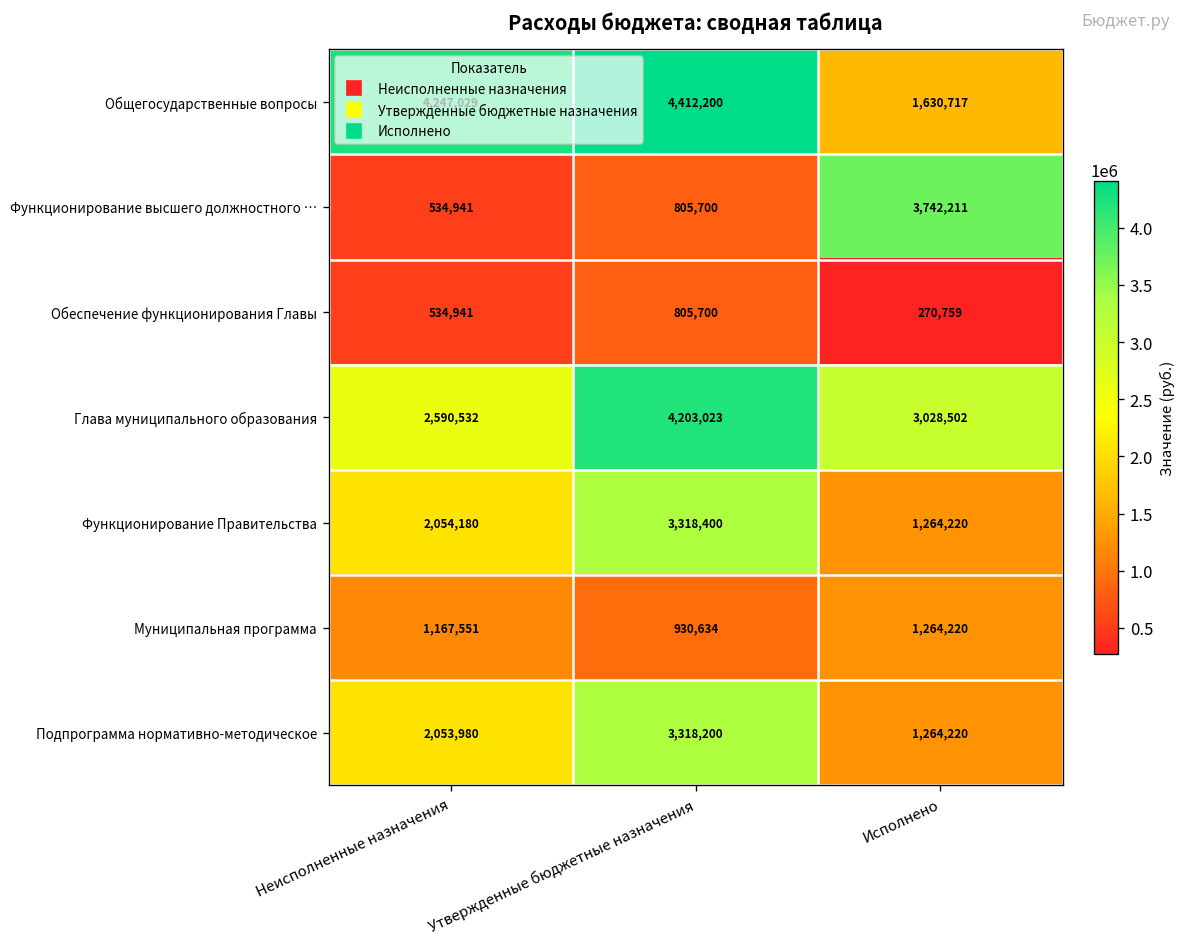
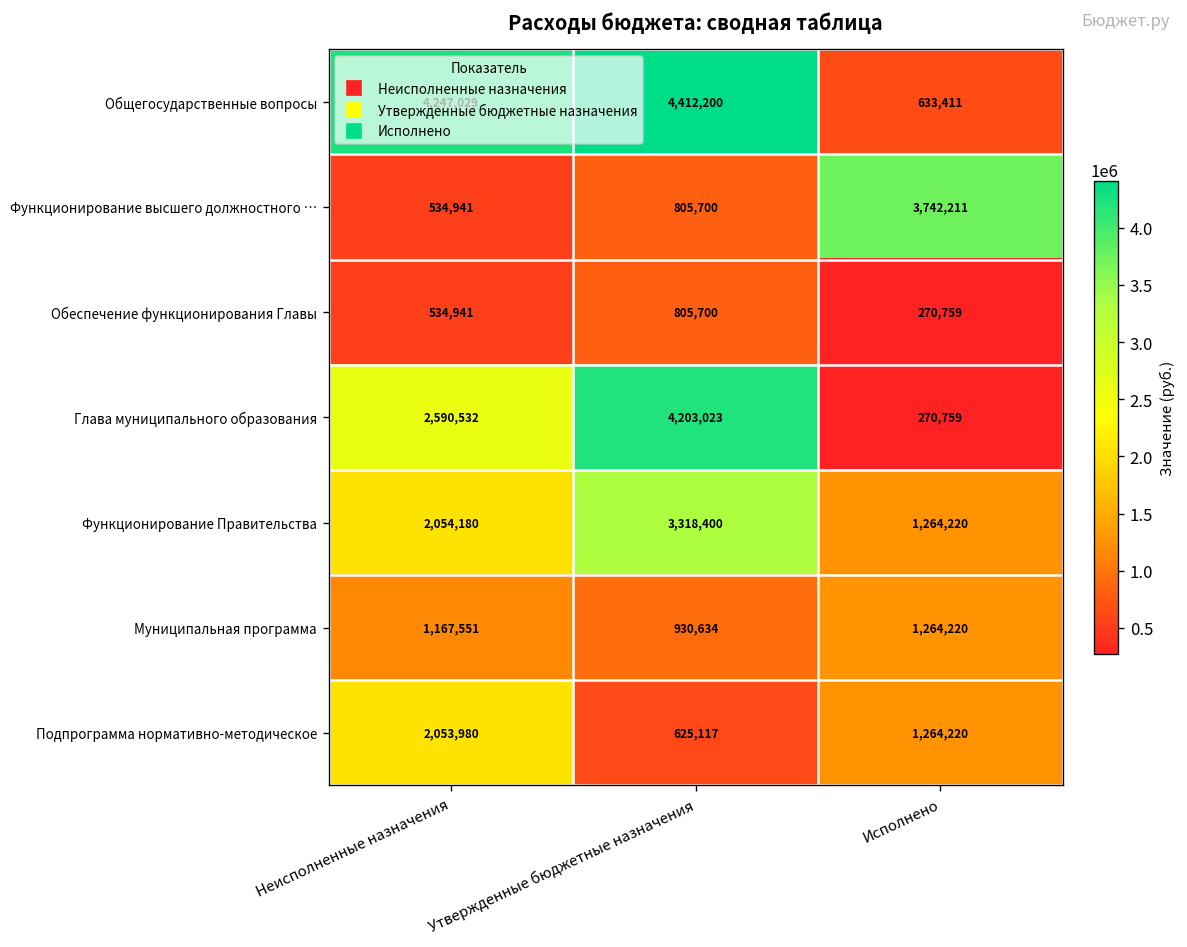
  {
    "Общегосударственные вопросы": {
      "Утвержденные бюджетные назначения": "4,412,200",
-     "Исполнено": "1,630,717"
+     "Исполнено": "633,411"
    },
    "Функционирование высшего должностного …": {
      "Неисполненные назначения": "534,941",
      "Утвержденные бюджетные назначения": "805,700",
      "Исполнено": "3,742,211"
    },
    "Обеспечение функционирования Главы": {
      "Неисполненные назначения": "534,941",
      "Утвержденные бюджетные назначения": "805,700",
      "Исполнено": "270,759"
    },
    "Глава муниципального образования": {
      "Неисполненные назначения": "2,590,532",
      "Утвержденные бюджетные назначения": "4,203,023",
-     "Исполнено": "3,028,502"
+     "Исполнено": "270,759"
    },
    "Функционирование Правительства": {
      "Неисполненные назначения": "2,054,180",
      "Утвержденные бюджетные назначения": "3,318,400",
      "Исполнено": "1,264,220"
    },
    "Муниципальная программа": {
      "Неисполненные назначения": "1,167,551",
      "Утвержденные бюджетные назначения": "930,634",
      "Исполнено": "1,264,220"
    },
    "Подпрограмма нормативно-методическое": {
      "Неисполненные назначения": "2,053,980",
-     "Утвержденные бюджетные назначения": "3,318,200",
+     "Утвержденные бюджетные назначения": "625,117",
      "Исполнено": "1,264,220"
    }
  }
